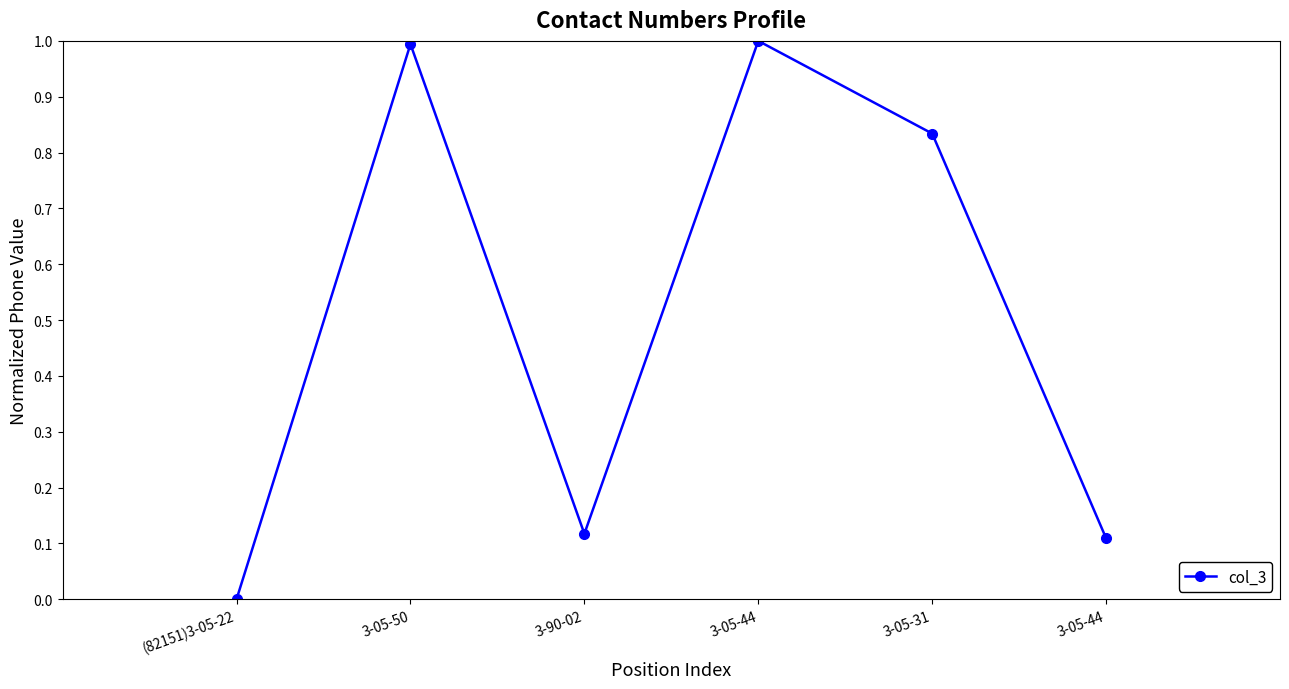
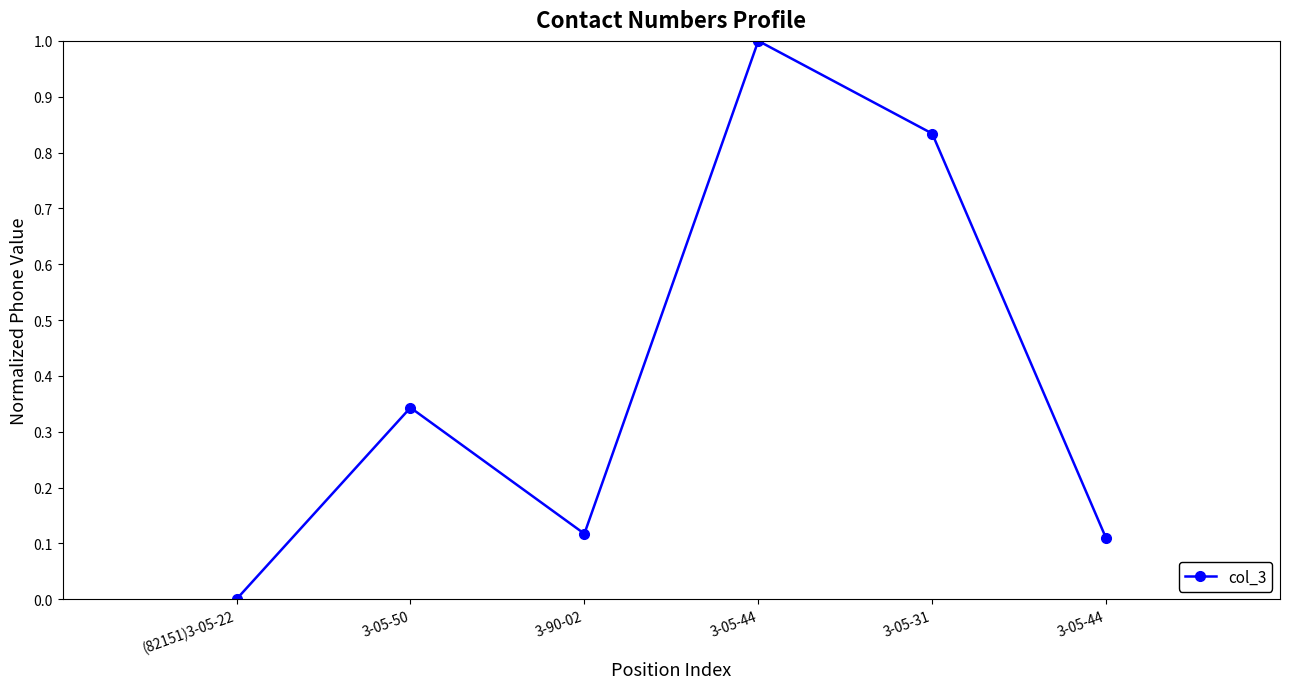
  {
    "(82151)3-05-22": 0.00,
-   "3-05-50": 0.99,
+   "3-05-50": 0.34,
    "3-90-02": 0.12,
    "3-05-31": 0.83
  }
